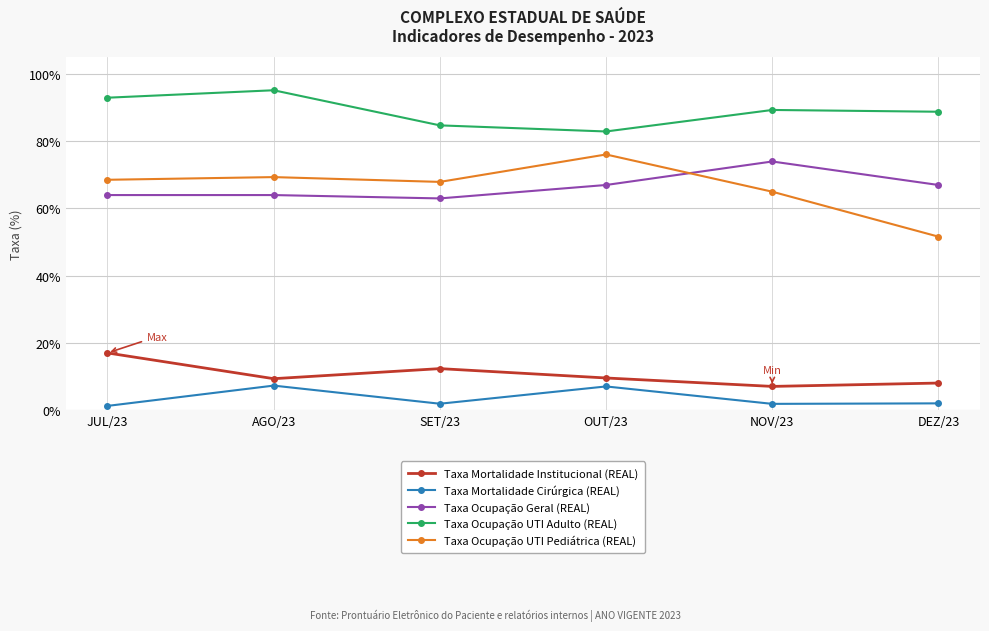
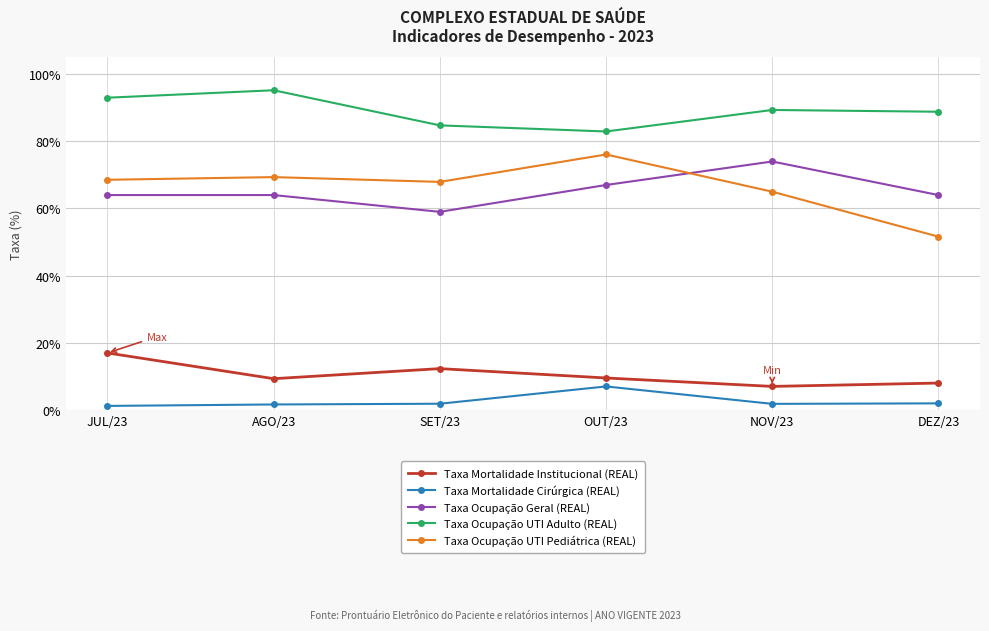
  {
    "Taxa Mortalidade Institucional (REAL)": {
      "JUL/23": "17%",
      "AGO/23": "9%",
      "SET/23": "12%",
      "OUT/23": "10%",
      "NOV/23": "7%",
      "DEZ/23": "8%"
    },
    "Taxa Mortalidade Cirúrgica (REAL)": {
      "JUL/23": "1%",
-     "AGO/23": "7%",
+     "AGO/23": "2%",
      "SET/23": "2%",
      "OUT/23": "7%",
      "NOV/23": "2%",
      "DEZ/23": "2%"
    },
    "Taxa Ocupação Geral (REAL)": {
      "JUL/23": "64%",
      "AGO/23": "64%",
-     "SET/23": "63%",
+     "SET/23": "59%",
      "OUT/23": "67%",
      "NOV/23": "74%",
-     "DEZ/23": "67%"
+     "DEZ/23": "64%"
    },
    "Taxa Ocupação UTI Adulto (REAL)": {
      "JUL/23": "93%",
      "AGO/23": "95%",
      "SET/23": "85%",
      "OUT/23": "83%",
      "NOV/23": "89%",
      "DEZ/23": "89%"
    },
    "Taxa Ocupação UTI Pediátrica (REAL)": {
      "JUL/23": "69%",
      "AGO/23": "69%",
      "SET/23": "68%",
      "OUT/23": "76%",
      "NOV/23": "65%",
      "DEZ/23": "52%"
    }
  }
